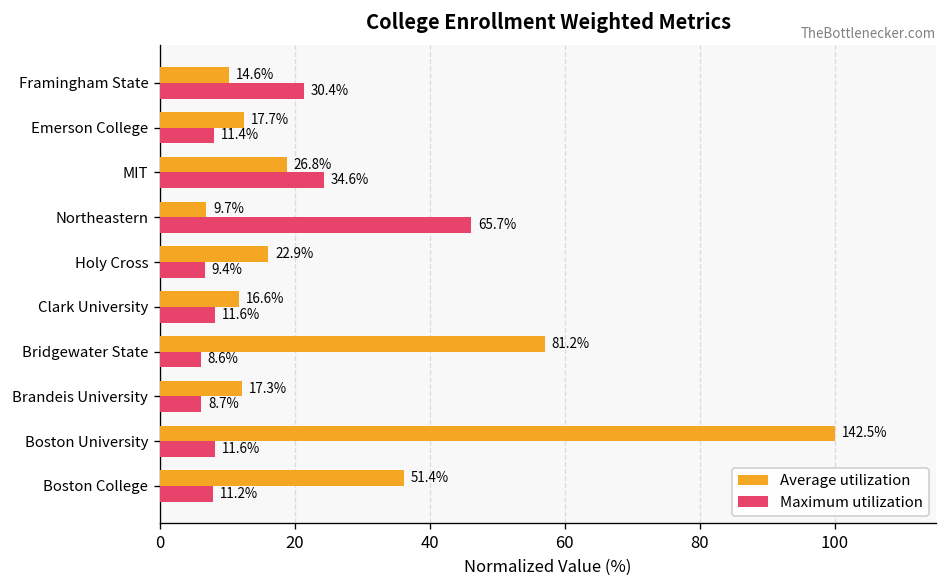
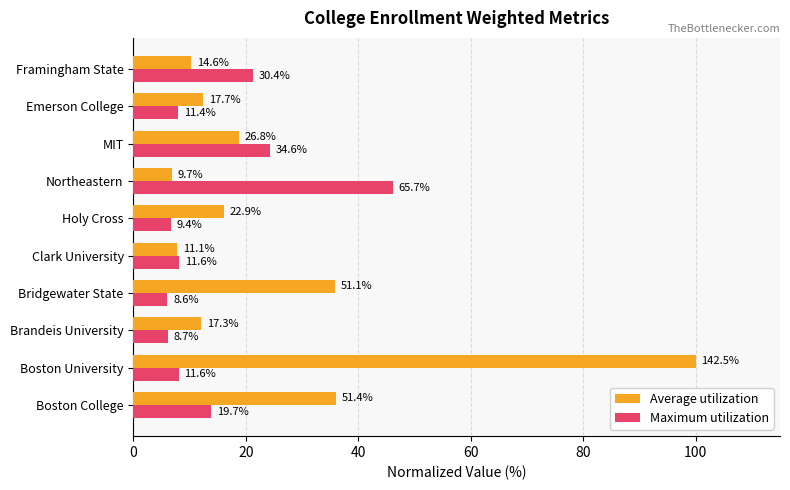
  {
    "Average utilization": {
-     "Clark University": "16.6%",
-     "Bridgewater State": "81.2%"
+     "Clark University": "11.1%",
+     "Bridgewater State": "51.1%"
    },
    "Maximum utilization": {
-     "Boston College": "11.2%"
+     "Boston College": "19.7%"
    }
  }
